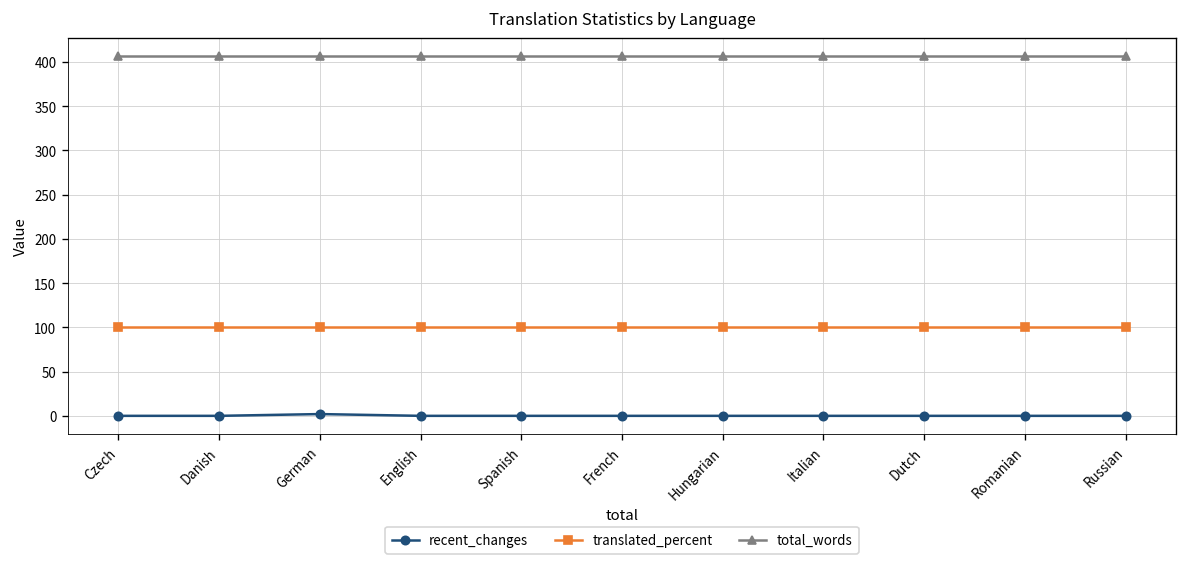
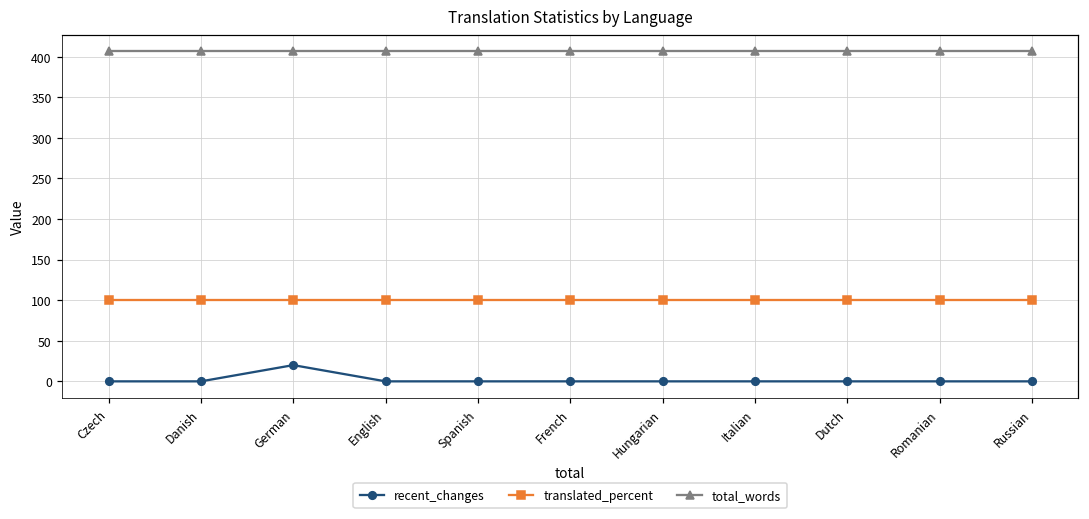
  {
    "recent_changes": {
      "Czech": 0,
      "Danish": 0,
-     "German": 0,
+     "German": 20,
      "English": 0,
      "Spanish": 0,
      "French": 0,
      "Hungarian": 0,
      "Italian": 0,
      "Dutch": 0,
      "Romanian": 0,
      "Russian": 0
    },
    "translated_percent": {
      "Czech": 100,
      "Danish": 100,
      "German": 100,
      "English": 100,
      "Spanish": 100,
      "French": 100,
      "Hungarian": 100,
      "Italian": 100,
      "Dutch": 100,
      "Romanian": 100,
      "Russian": 100
    },
    "total_words": {
      "Czech": 410,
      "Danish": 410,
      "German": 410,
      "English": 410,
      "Spanish": 410,
      "French": 410,
      "Hungarian": 410,
      "Italian": 410,
      "Dutch": 410,
      "Romanian": 410,
      "Russian": 410
    }
  }
